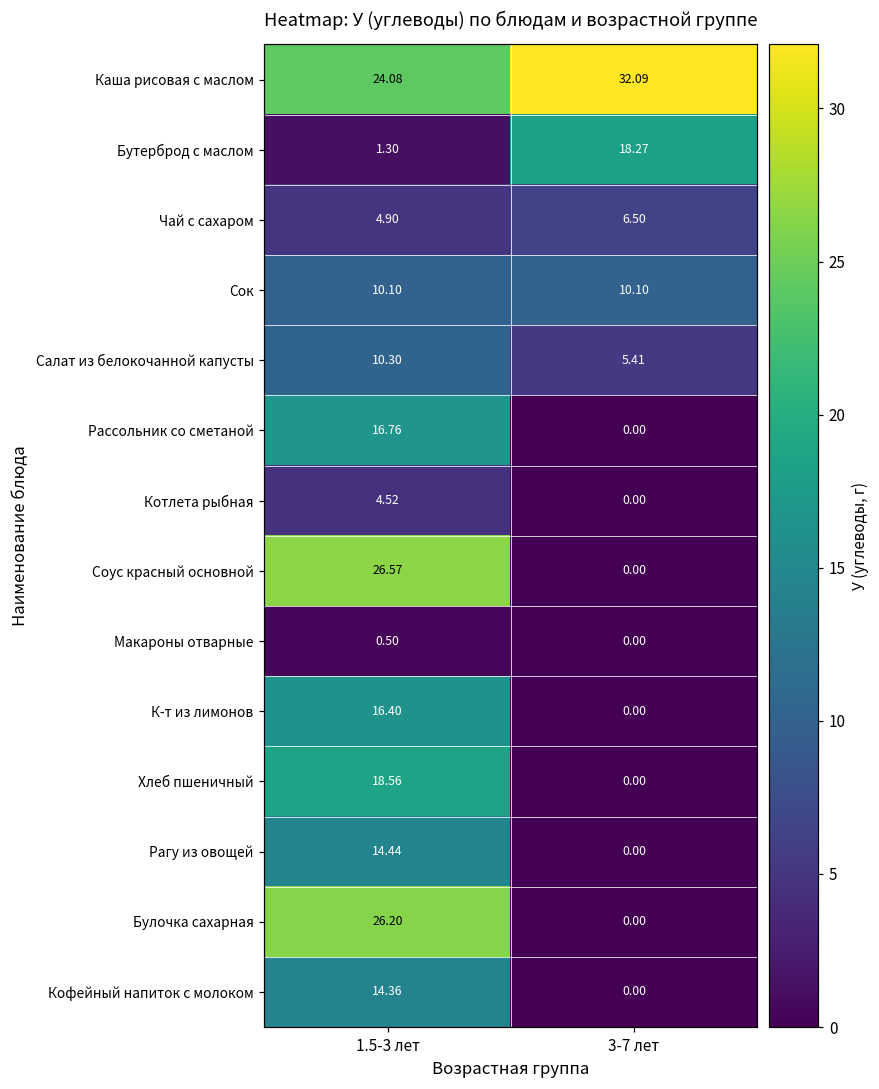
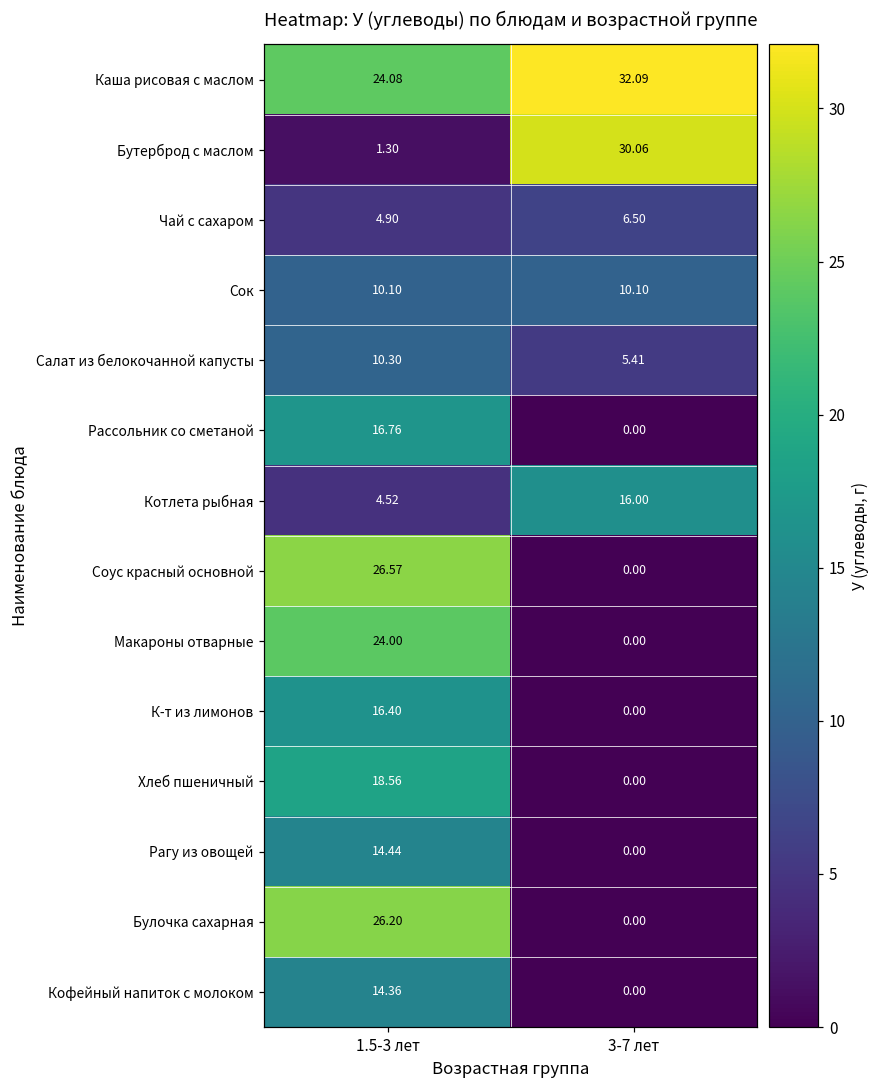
  {
    "Каша рисовая с маслом": {
      "1.5-3 лет": 24.08,
      "3-7 лет": 32.09
    },
    "Бутерброд с маслом": {
      "1.5-3 лет": 1.30,
-     "3-7 лет": 18.27
+     "3-7 лет": 30.06
    },
    "Чай с сахаром": {
      "1.5-3 лет": 4.90,
      "3-7 лет": 6.50
    },
    "Сок": {
      "1.5-3 лет": 10.10,
      "3-7 лет": 10.10
    },
    "Салат из белокочанной капусты": {
      "1.5-3 лет": 10.30,
      "3-7 лет": 5.41
    },
    "Рассольник со сметаной": {
      "1.5-3 лет": 16.76,
      "3-7 лет": 0.00
    },
    "Котлета рыбная": {
      "1.5-3 лет": 4.52,
-     "3-7 лет": 0.00
+     "3-7 лет": 16.00
    },
    "Соус красный основной": {
      "1.5-3 лет": 26.57,
      "3-7 лет": 0.00
    },
    "Макароны отварные": {
-     "1.5-3 лет": 0.50,
+     "1.5-3 лет": 24.00,
      "3-7 лет": 0.00
    },
    "К-т из лимонов": {
      "1.5-3 лет": 16.40,
      "3-7 лет": 0.00
    },
    "Хлеб пшеничный": {
      "1.5-3 лет": 18.56,
      "3-7 лет": 0.00
    },
    "Рагу из овощей": {
      "1.5-3 лет": 14.44,
      "3-7 лет": 0.00
    },
    "Булочка сахарная": {
      "1.5-3 лет": 26.20,
      "3-7 лет": 0.00
    },
    "Кофейный напиток с молоком": {
      "1.5-3 лет": 14.36,
      "3-7 лет": 0.00
    }
  }
